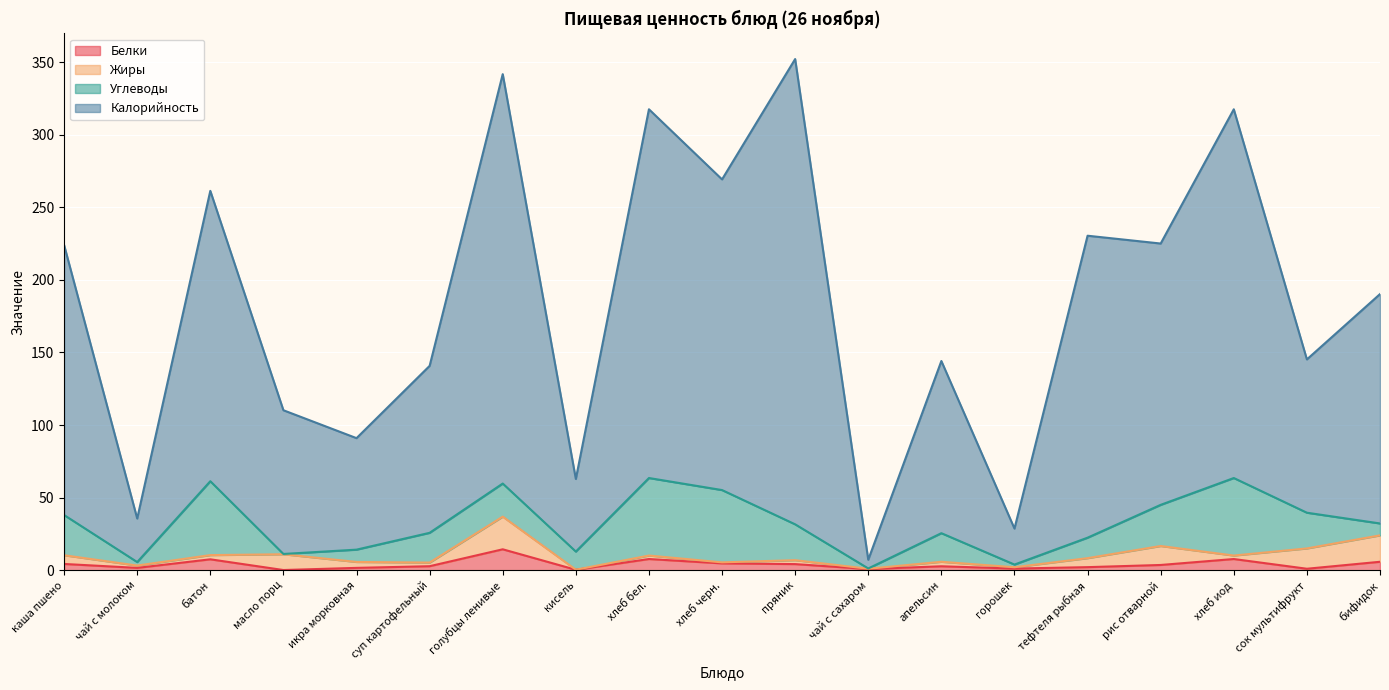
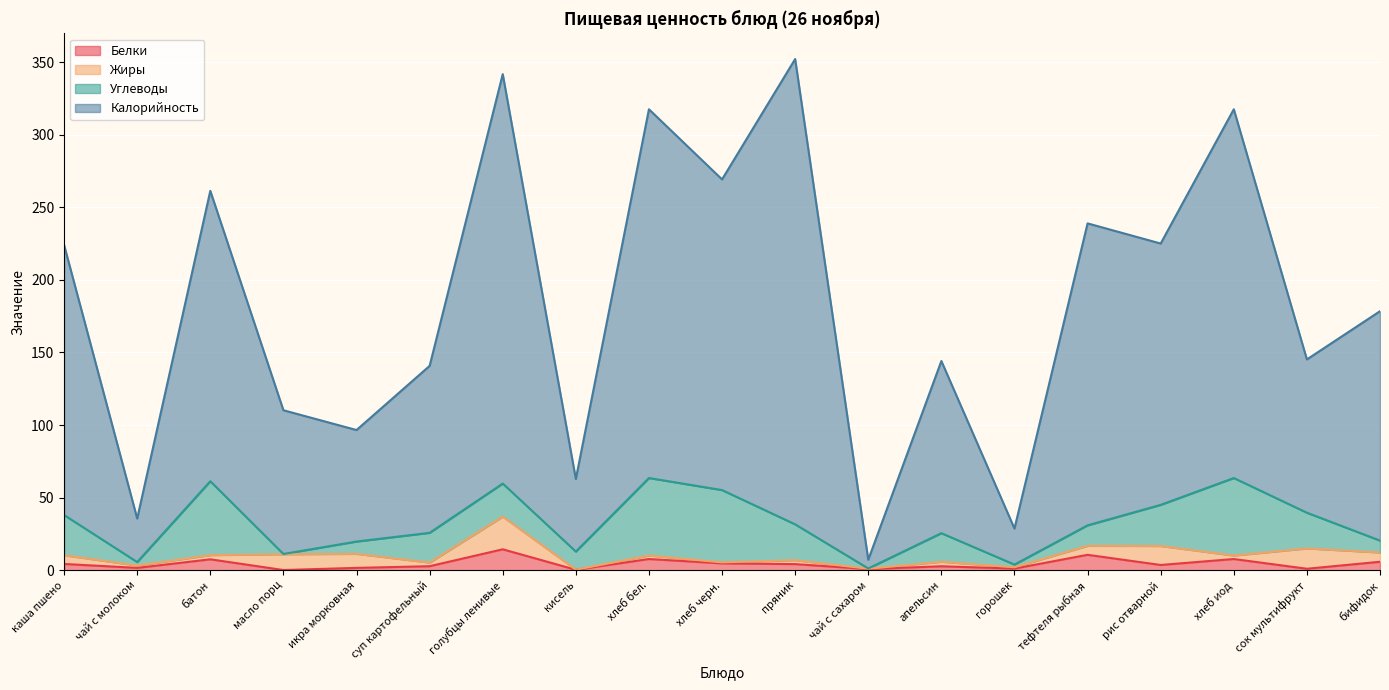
  {
    "Белки": {
      "каша пшено": 4,
      "батон": 8,
      "масло порц": 0,
      "икра морковная": 2,
      "суп картофельный": 3,
      "голубцы ленивые": 14,
      "хлеб бел.": 8,
      "пряник": 4,
      "апельсин": 3,
-     "тефтеля рыбная": 2,
+     "тефтеля рыбная": 11,
      "рис отварной": 4,
      "хлеб иод": 8,
      "сок мультифрукт": 1,
      "бифидок": 6
    },
    "Жиры": {
      "каша пшено": 6,
      "батон": 3,
-     "икра морковная": 4,
+     "икра морковная": 10,
      "суп картофельный": 3,
      "голубцы ленивые": 23,
      "хлеб бел.": 2,
      "пряник": 3,
      "апельсин": 3,
      "тефтеля рыбная": 6,
      "рис отварной": 13,
      "хлеб иод": 2,
      "сок мультифрукт": 14,
-     "бифидок": 18
+     "бифидок": 6
    }
  }
